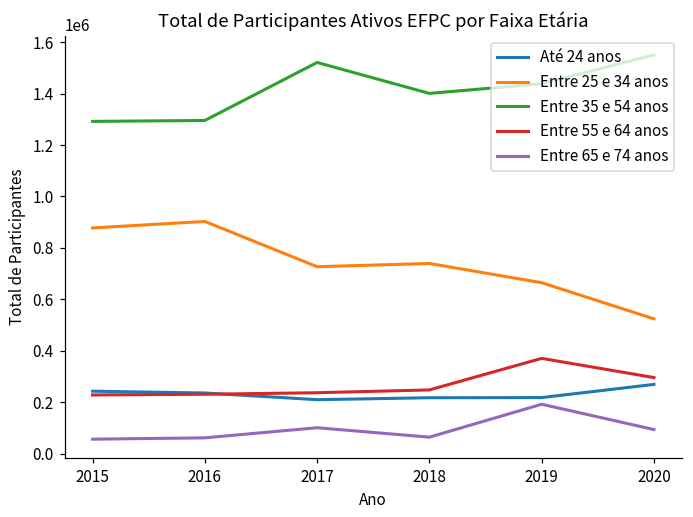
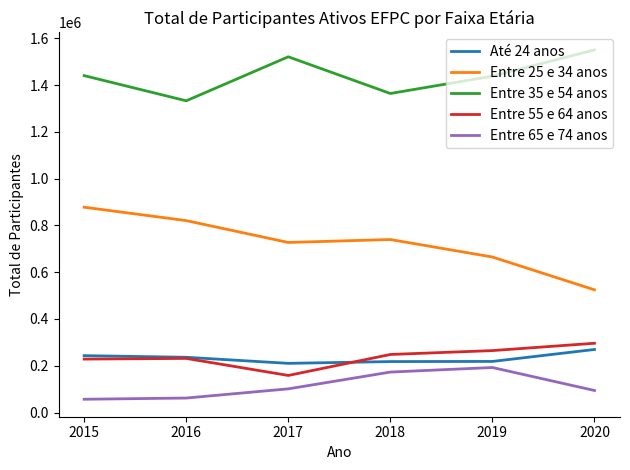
  {
    "Até 24 anos": {
      "2015": 240000,
      "2017": 210000,
      "2018": 220000,
      "2019": 220000,
      "2020": 270000
    },
    "Entre 25 e 34 anos": {
      "2015": 880000,
-     "2016": 900000,
+     "2016": 820000,
      "2017": 730000,
      "2018": 740000,
      "2019": 660000,
      "2020": 520000
    },
    "Entre 35 e 54 anos": {
-     "2015": 1290000,
-     "2016": 1300000,
+     "2015": 1440000,
+     "2016": 1330000,
      "2017": 1520000,
-     "2018": 1400000
+     "2018": 1360000
    },
    "Entre 55 e 64 anos": {
      "2015": 230000,
-     "2017": 240000,
+     "2017": 160000,
      "2018": 250000,
-     "2019": 370000,
+     "2019": 260000,
      "2020": 300000
    },
    "Entre 65 e 74 anos": {
      "2015": 60000,
      "2016": 60000,
      "2017": 100000,
-     "2018": 60000,
+     "2018": 170000,
      "2019": 190000,
      "2020": 90000
    }
  }
